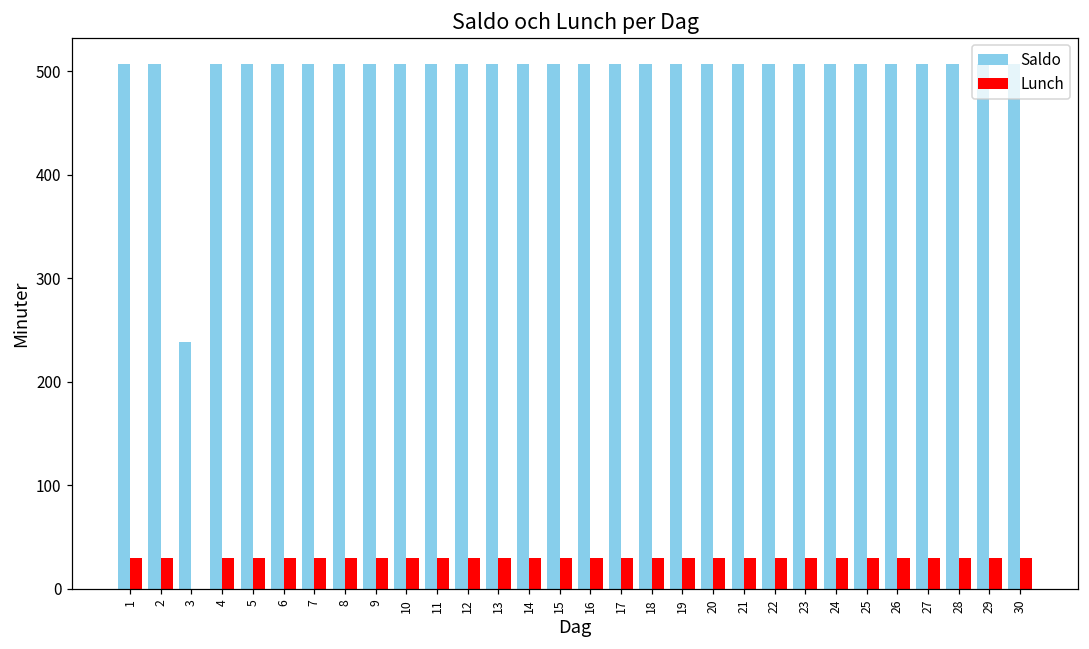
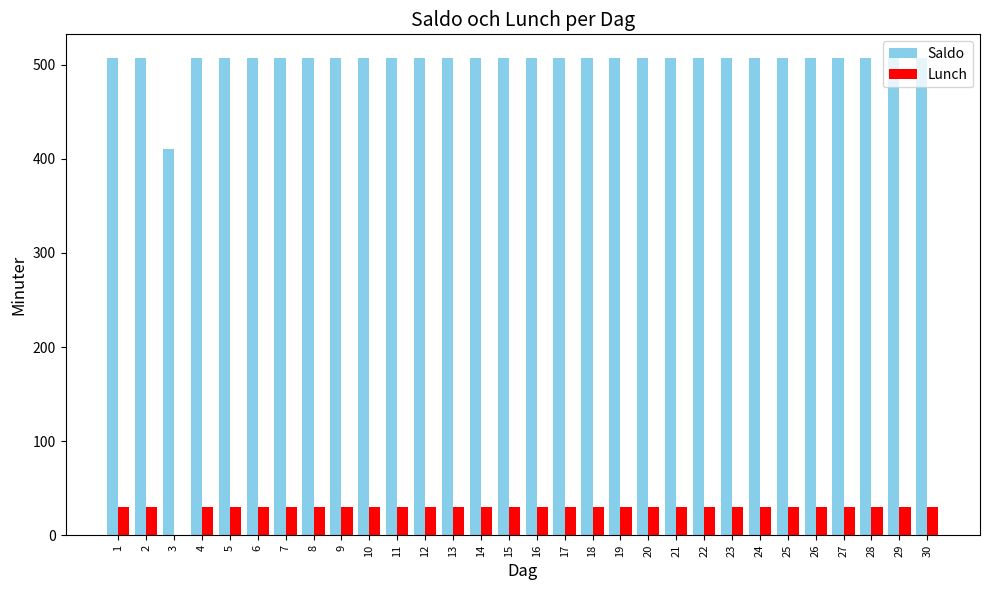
  {
    "Saldo": {
      "1": 510,
      "2": 510,
-     "3": 240,
+     "3": 410,
      "4": 510,
      "5": 510,
      "6": 510,
      "7": 510,
      "8": 510,
      "9": 510,
      "10": 510,
      "11": 510,
      "12": 510,
      "13": 510,
      "14": 510,
      "15": 510,
      "16": 510,
      "17": 510,
      "18": 510,
      "19": 510,
      "20": 510,
      "21": 510,
      "22": 510,
      "23": 510,
      "24": 510,
      "25": 510,
      "26": 510,
      "27": 510,
      "28": 510
    },
    "Lunch": {
      "1": 30,
      "2": 30,
      "3": 0,
      "4": 30,
      "5": 30,
      "6": 30,
      "7": 30,
      "8": 30,
      "9": 30,
      "10": 30,
      "11": 30,
      "12": 30,
      "13": 30,
      "14": 30,
      "15": 30,
      "16": 30,
      "17": 30,
      "18": 30,
      "19": 30,
      "20": 30,
      "21": 30,
      "22": 30,
      "23": 30,
      "24": 30,
      "25": 30,
      "26": 30,
      "27": 30,
      "28": 30,
      "29": 30,
      "30": 30
    }
  }
